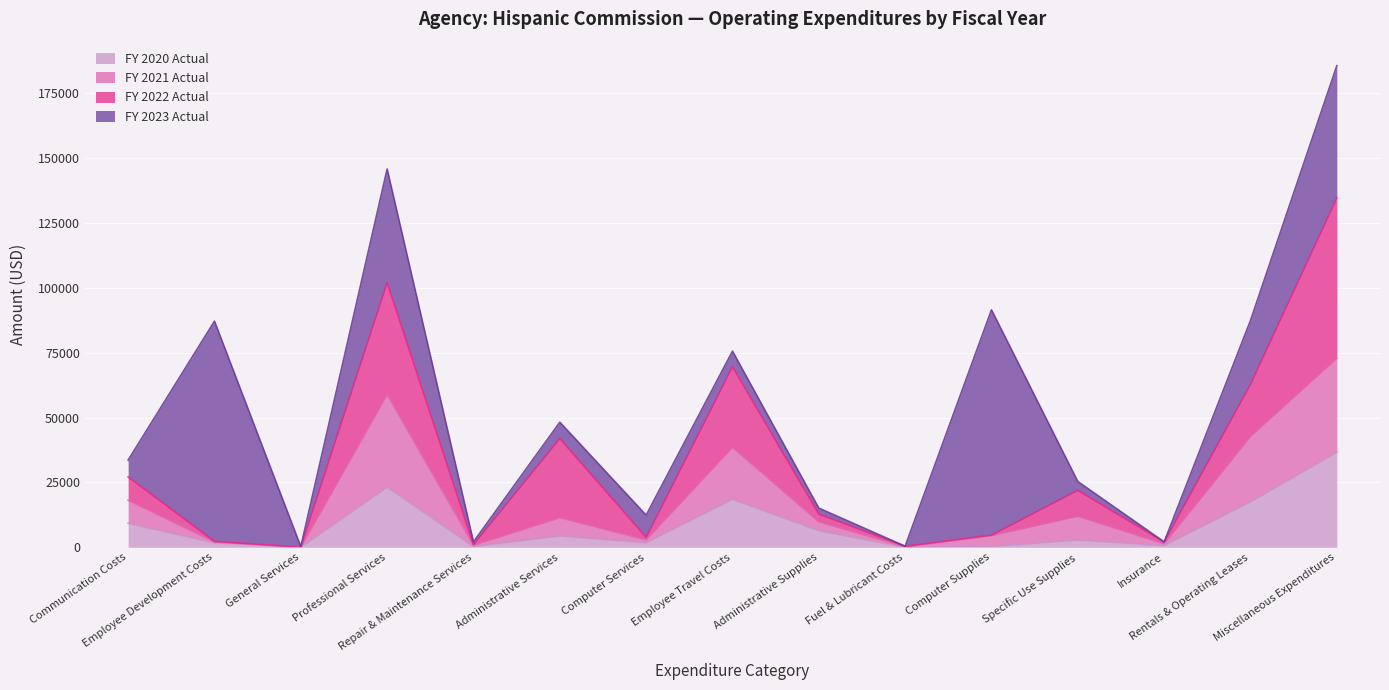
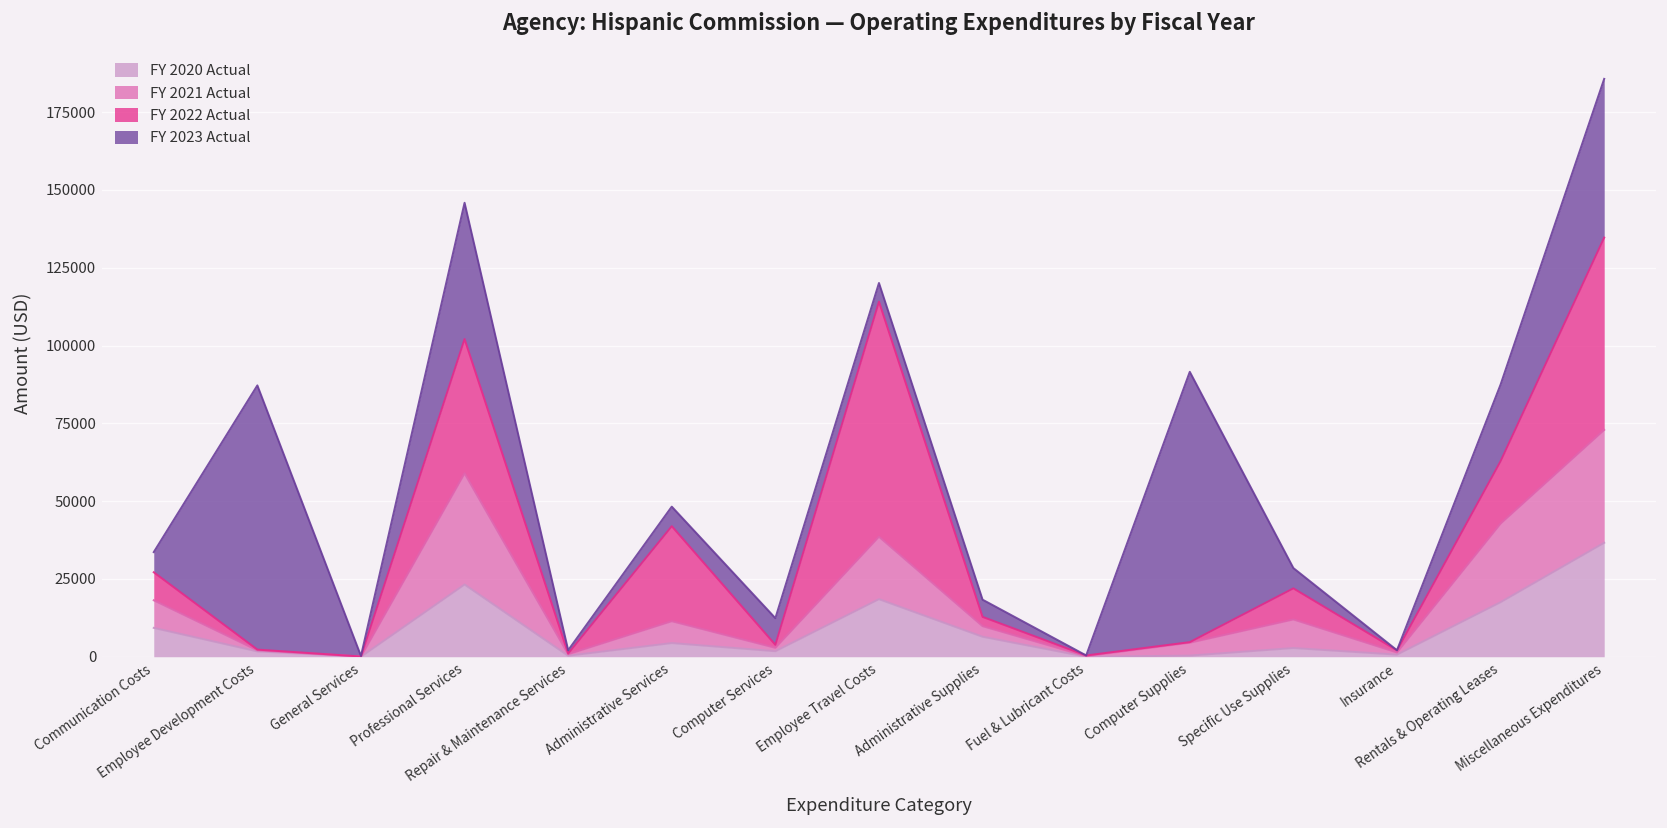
  {
    "FY 2022 Actual": {
      "Communication Costs": 9000,
      "Professional Services": 43000,
      "Administrative Services": 31000,
-     "Employee Travel Costs": 31000,
+     "Employee Travel Costs": 76000,
      "Administrative Supplies": 3000,
      "Specific Use Supplies": 10000,
      "Rentals & Operating Leases": 20000,
      "Miscellaneous Expenditures": 62000
    },
    "FY 2023 Actual": {
      "Communication Costs": 6000,
      "Employee Development Costs": 85000,
      "Professional Services": 44000,
      "Repair & Maintenance Services": 1000,
      "Administrative Services": 6000,
      "Computer Services": 9000,
      "Employee Travel Costs": 6000,
-     "Administrative Supplies": 2000,
+     "Administrative Supplies": 6000,
      "Computer Supplies": 87000,
-     "Specific Use Supplies": 3000,
+     "Specific Use Supplies": 7000,
      "Rentals & Operating Leases": 25000,
      "Miscellaneous Expenditures": 51000
    }
  }
